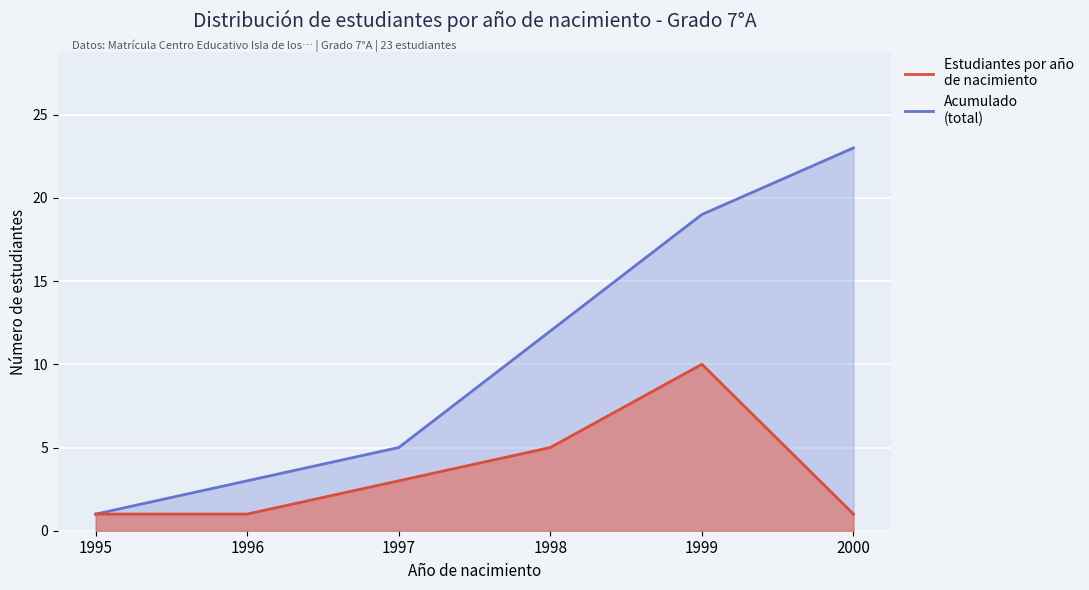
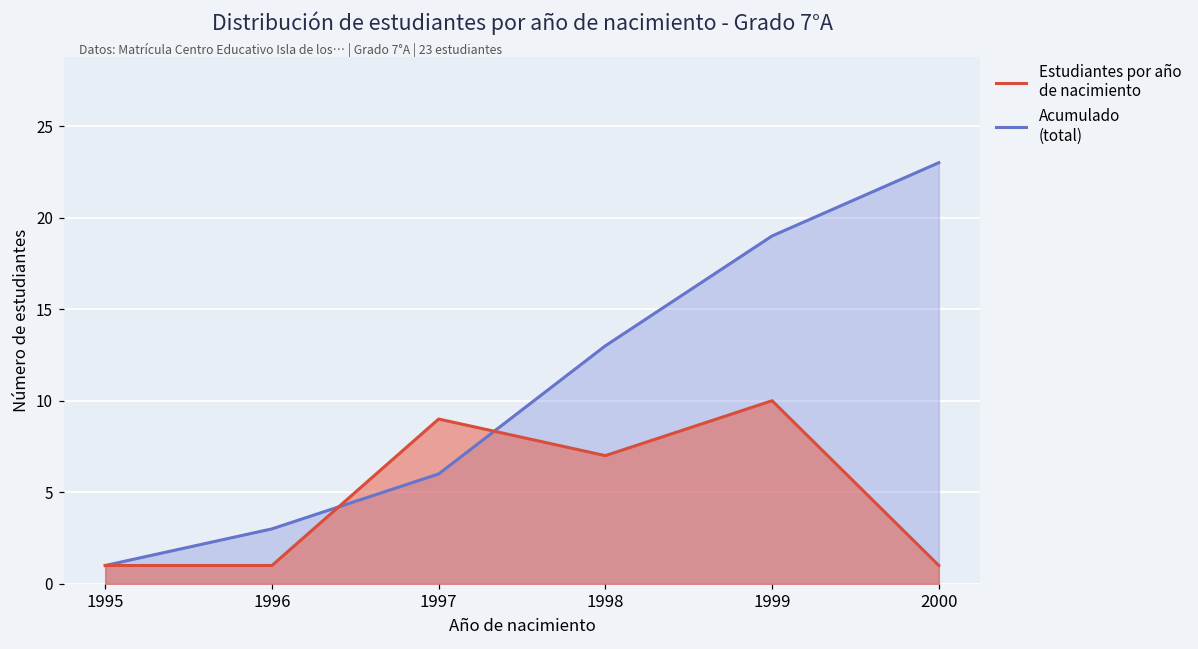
  {
    "Acumulado (total)": {
      "1996": 3,
-     "1997": 5,
-     "1998": 12,
+     "1997": 6,
+     "1998": 13,
      "1999": 19,
      "2000": 23
    },
    "Estudiantes por año de nacimiento": {
      "1996": 1,
-     "1997": 3,
-     "1998": 5,
+     "1997": 9,
+     "1998": 7,
      "1999": 10,
      "2000": 1
    }
  }
